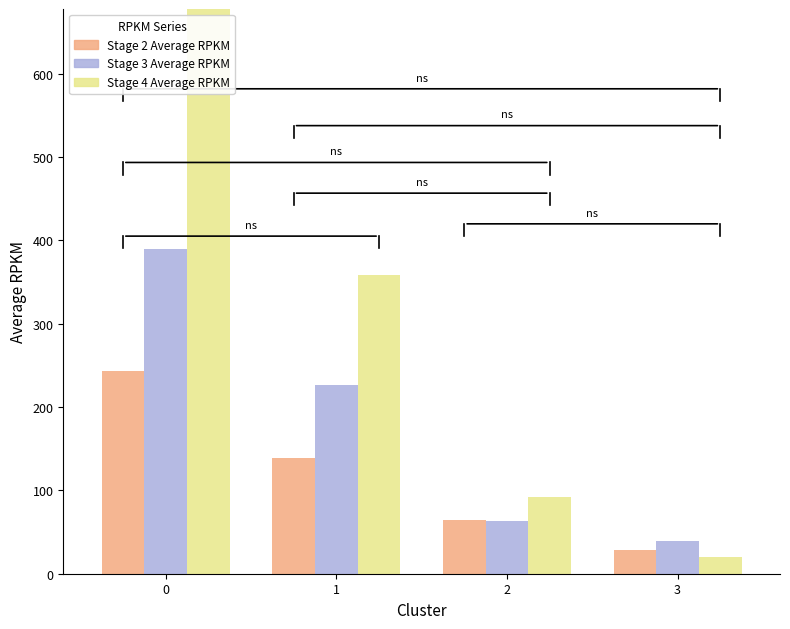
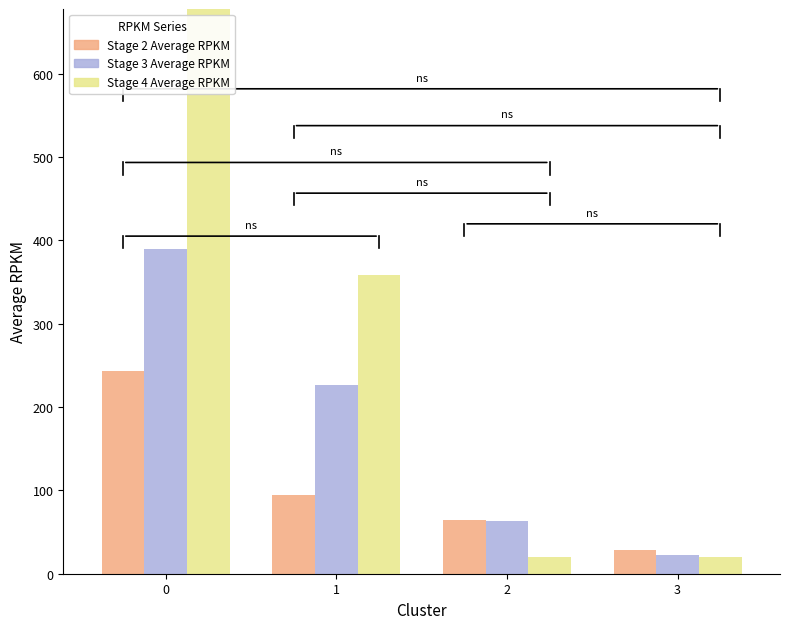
  {
    "Stage 2 Average RPKM": {
      "0": 240,
-     "1": 140,
+     "1": 90,
      "2": 70,
      "3": 30
    },
    "Stage 3 Average RPKM": {
      "0": 390,
      "1": 230,
      "2": 60,
-     "3": 40
+     "3": 20
    },
    "Stage 4 Average RPKM": {
      "1": 360,
-     "2": 90,
+     "2": 20,
      "3": 20
    }
  }
